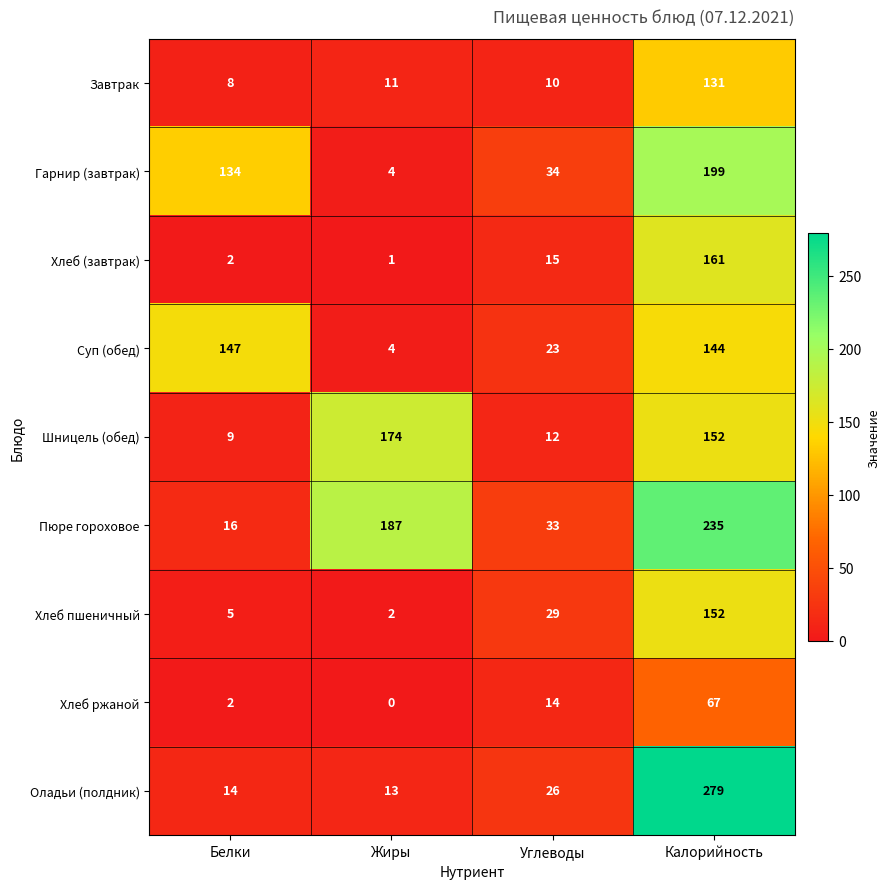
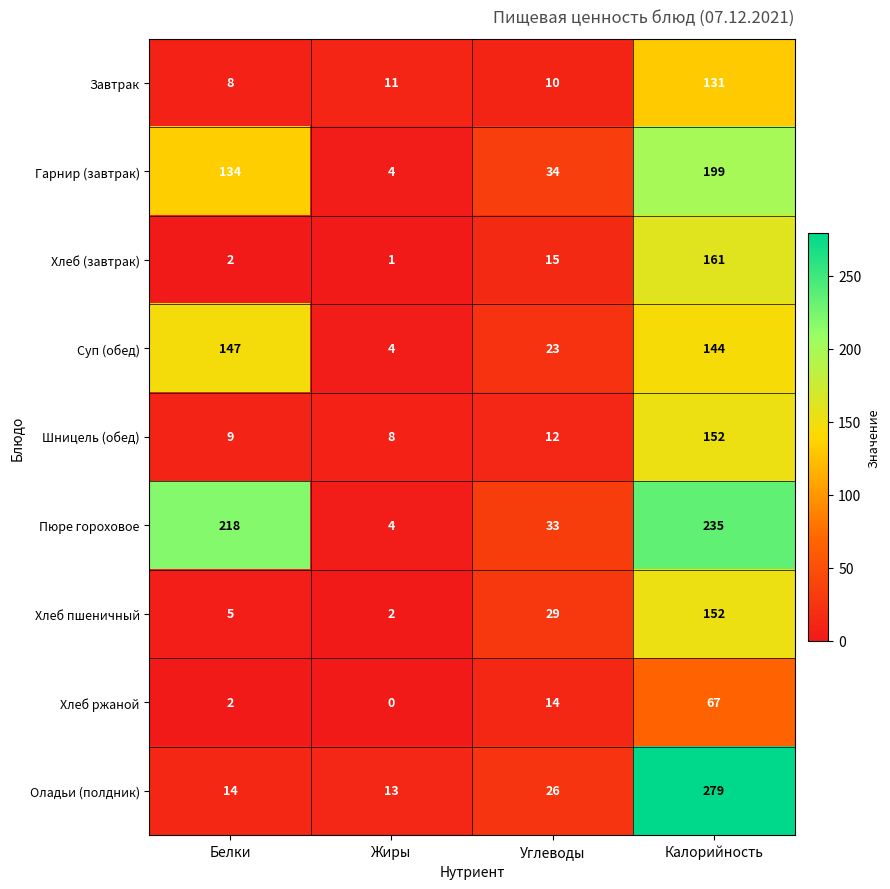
  {
    "Завтрак": {
      "Белки": 8,
      "Жиры": 11,
      "Углеводы": 10,
      "Калорийность": 131
    },
    "Гарнир (завтрак)": {
      "Белки": 134,
      "Жиры": 4,
      "Углеводы": 34,
      "Калорийность": 199
    },
    "Хлеб (завтрак)": {
      "Белки": 2,
      "Жиры": 1,
      "Углеводы": 15,
      "Калорийность": 161
    },
    "Суп (обед)": {
      "Белки": 147,
      "Жиры": 4,
      "Углеводы": 23,
      "Калорийность": 144
    },
    "Шницель (обед)": {
      "Белки": 9,
-     "Жиры": 174,
+     "Жиры": 8,
      "Углеводы": 12,
      "Калорийность": 152
    },
    "Пюре гороховое": {
-     "Белки": 16,
-     "Жиры": 187,
+     "Белки": 218,
+     "Жиры": 4,
      "Углеводы": 33,
      "Калорийность": 235
    },
    "Хлеб пшеничный": {
      "Белки": 5,
      "Жиры": 2,
      "Углеводы": 29,
      "Калорийность": 152
    },
    "Хлеб ржаной": {
      "Белки": 2,
      "Жиры": 0,
      "Углеводы": 14,
      "Калорийность": 67
    },
    "Оладьи (полдник)": {
      "Белки": 14,
      "Жиры": 13,
      "Углеводы": 26,
      "Калорийность": 279
    }
  }
